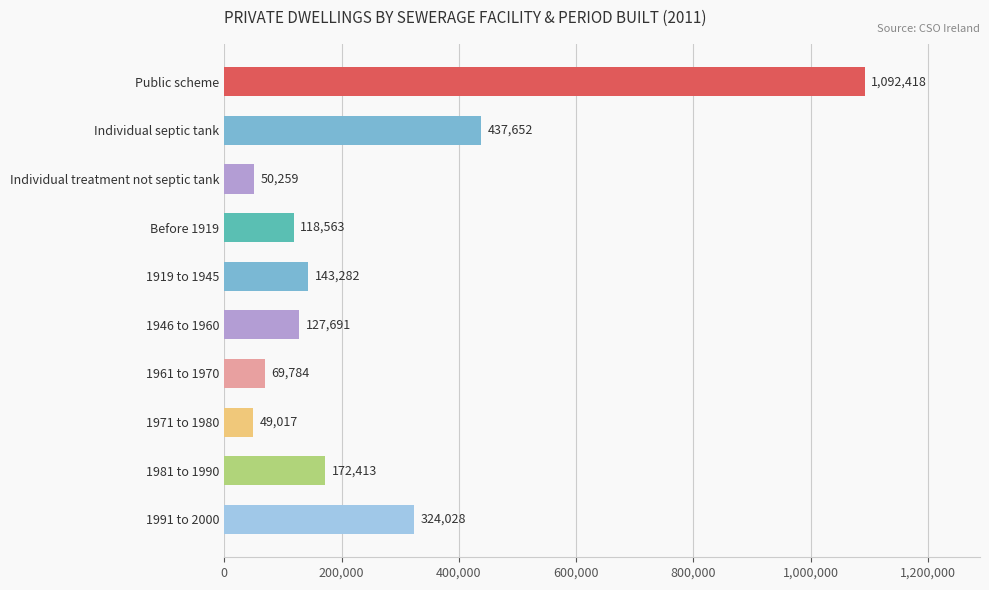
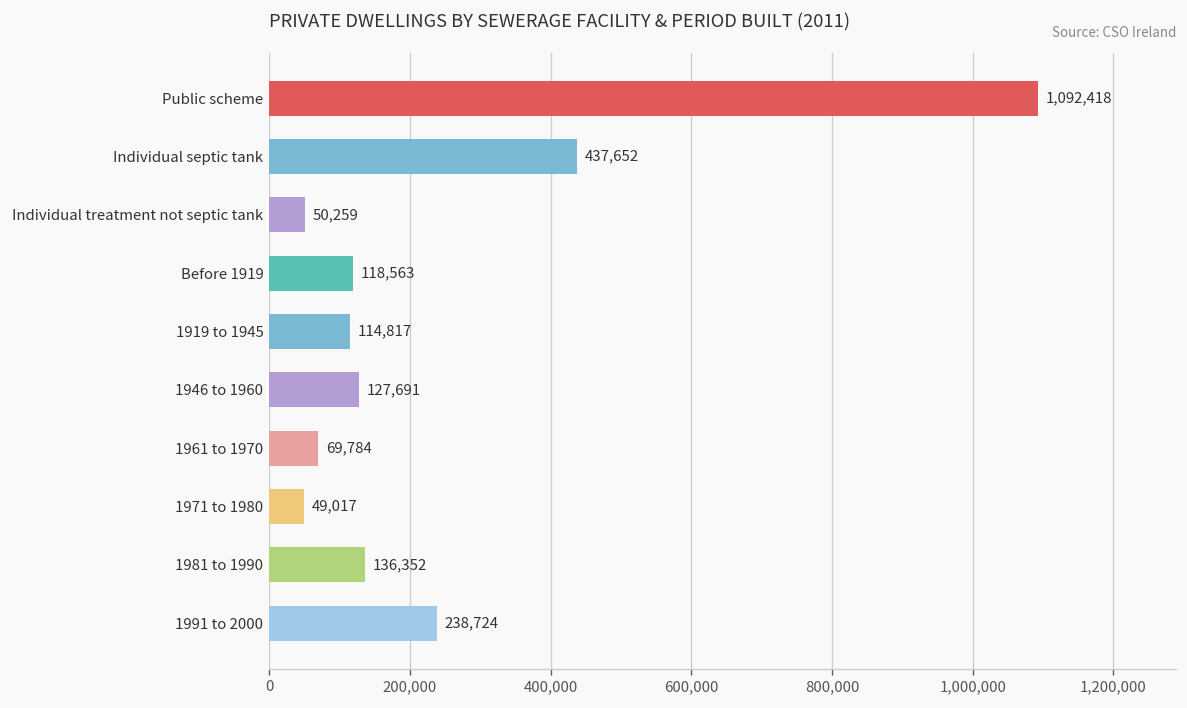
  {
    "Public scheme": "1,092,418",
    "Individual septic tank": "437,652",
    "Individual treatment not septic tank": "50,259",
    "Before 1919": "118,563",
-   "1919 to 1945": "143,282",
+   "1919 to 1945": "114,817",
    "1946 to 1960": "127,691",
    "1961 to 1970": "69,784",
    "1971 to 1980": "49,017",
-   "1981 to 1990": "172,413",
-   "1991 to 2000": "324,028"
+   "1981 to 1990": "136,352",
+   "1991 to 2000": "238,724"
  }
